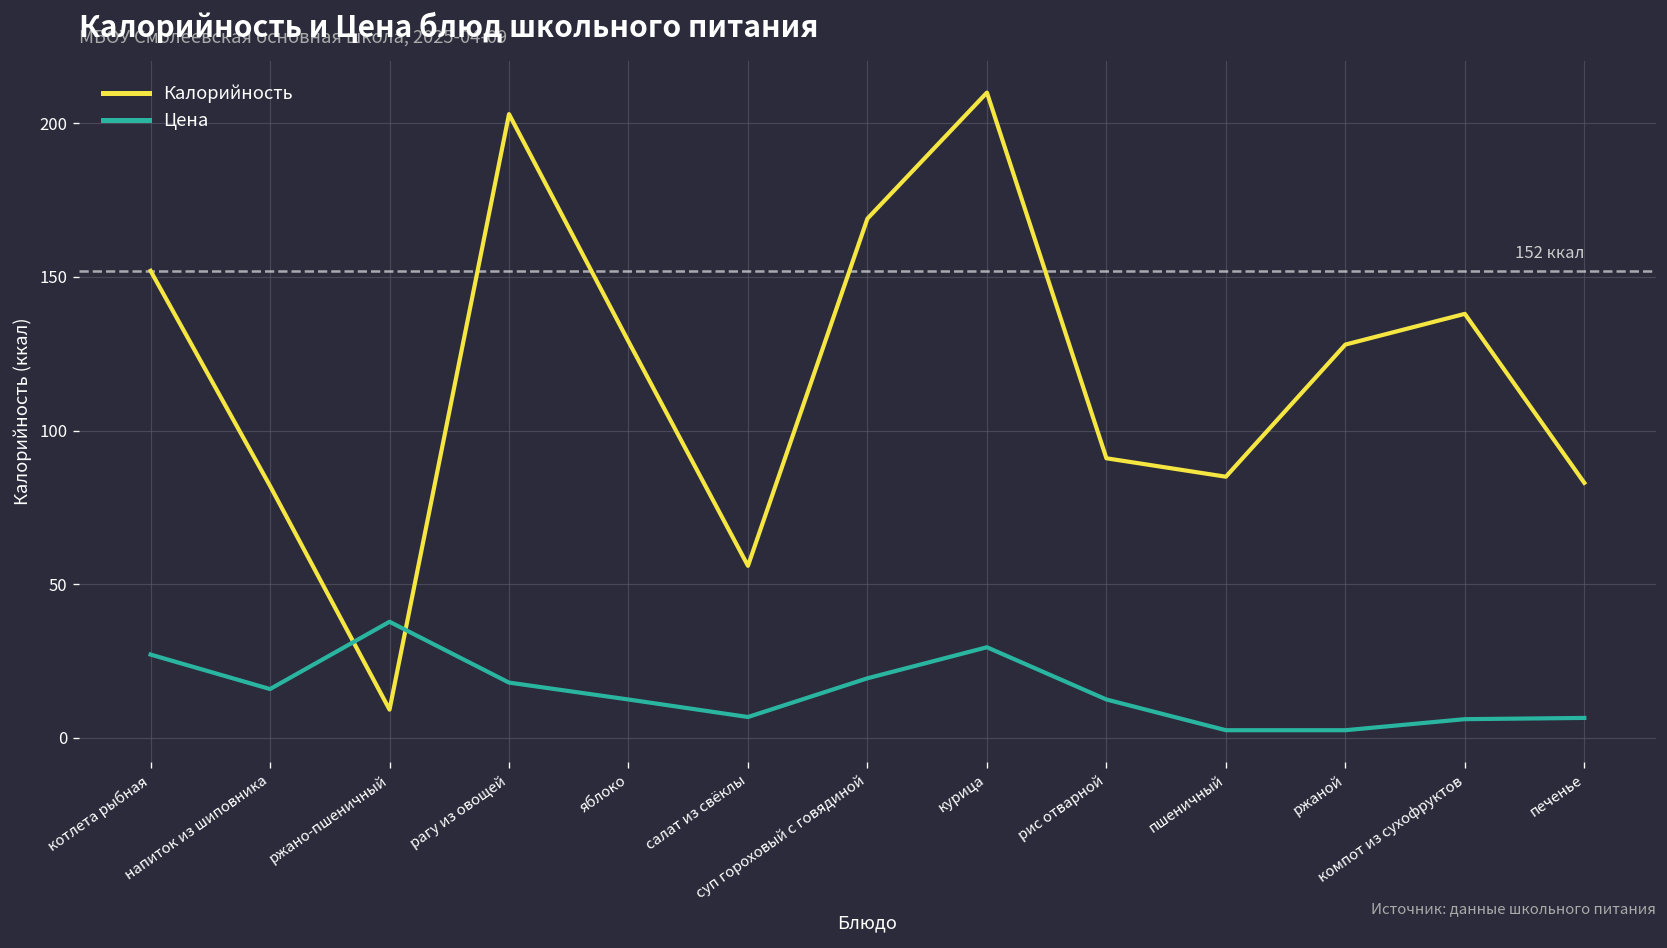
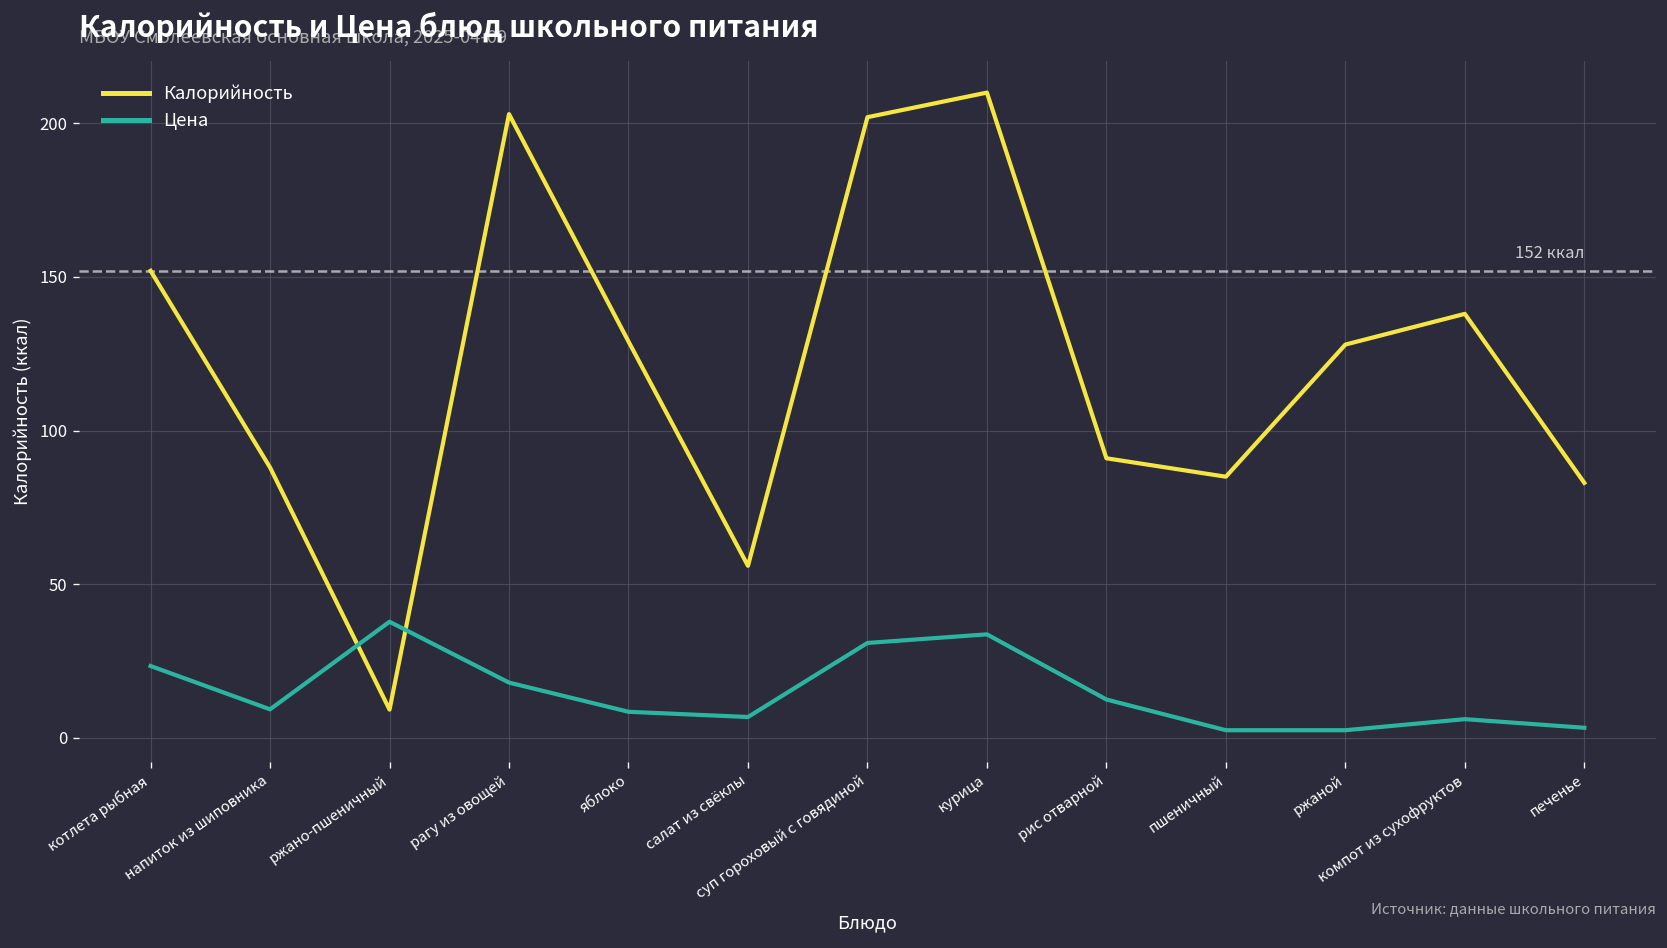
  {
    "Калорийность": {
      "котлета рыбная": 152,
-     "напиток из шиповника": 82,
+     "напиток из шиповника": 88,
      "ржано-пшеничный": 9,
      "рагу из овощей": 203,
      "яблоко": 129,
      "салат из свёклы": 56,
-     "суп гороховый с говядиной": 169,
+     "суп гороховый с говядиной": 202,
      "курица": 210,
      "рис отварной": 91,
      "пшеничный": 85,
      "ржаной": 128,
      "компот из сухофруктов": 138,
      "печенье": 83
    },
    "Цена": {
-     "котлета рыбная": 27,
-     "напиток из шиповника": 16,
+     "котлета рыбная": 23,
+     "напиток из шиповника": 9,
      "ржано-пшеничный": 38,
      "рагу из овощей": 18,
-     "яблоко": 13,
+     "яблоко": 9,
      "салат из свёклы": 7,
-     "суп гороховый с говядиной": 19,
-     "курица": 30,
+     "суп гороховый с говядиной": 31,
+     "курица": 34,
      "рис отварной": 13,
      "пшеничный": 3,
      "ржаной": 3,
      "компот из сухофруктов": 6,
-     "печенье": 7
+     "печенье": 3
    }
  }
